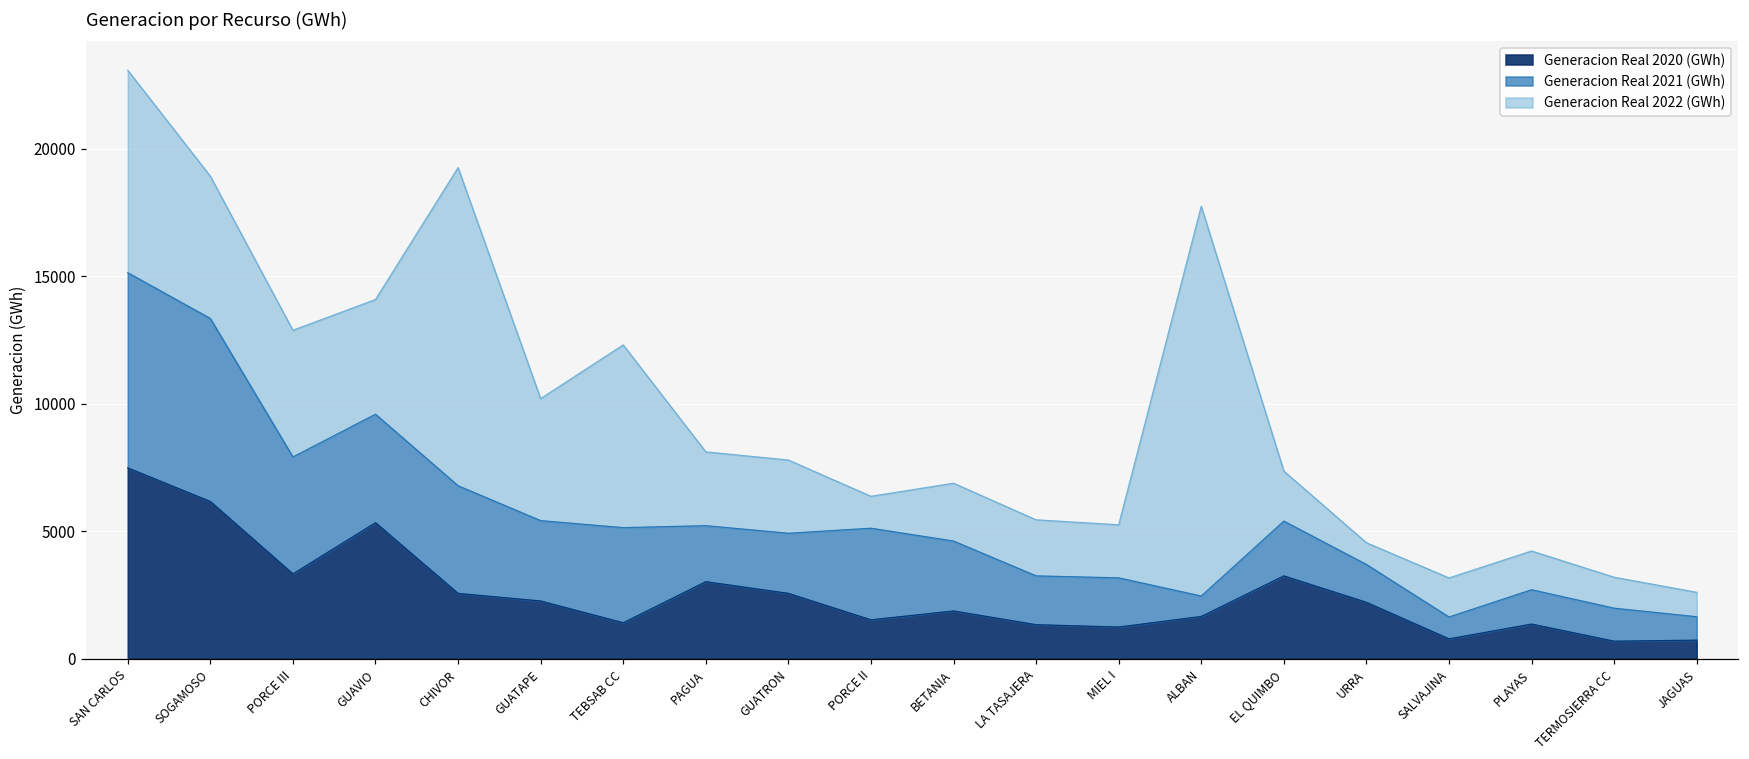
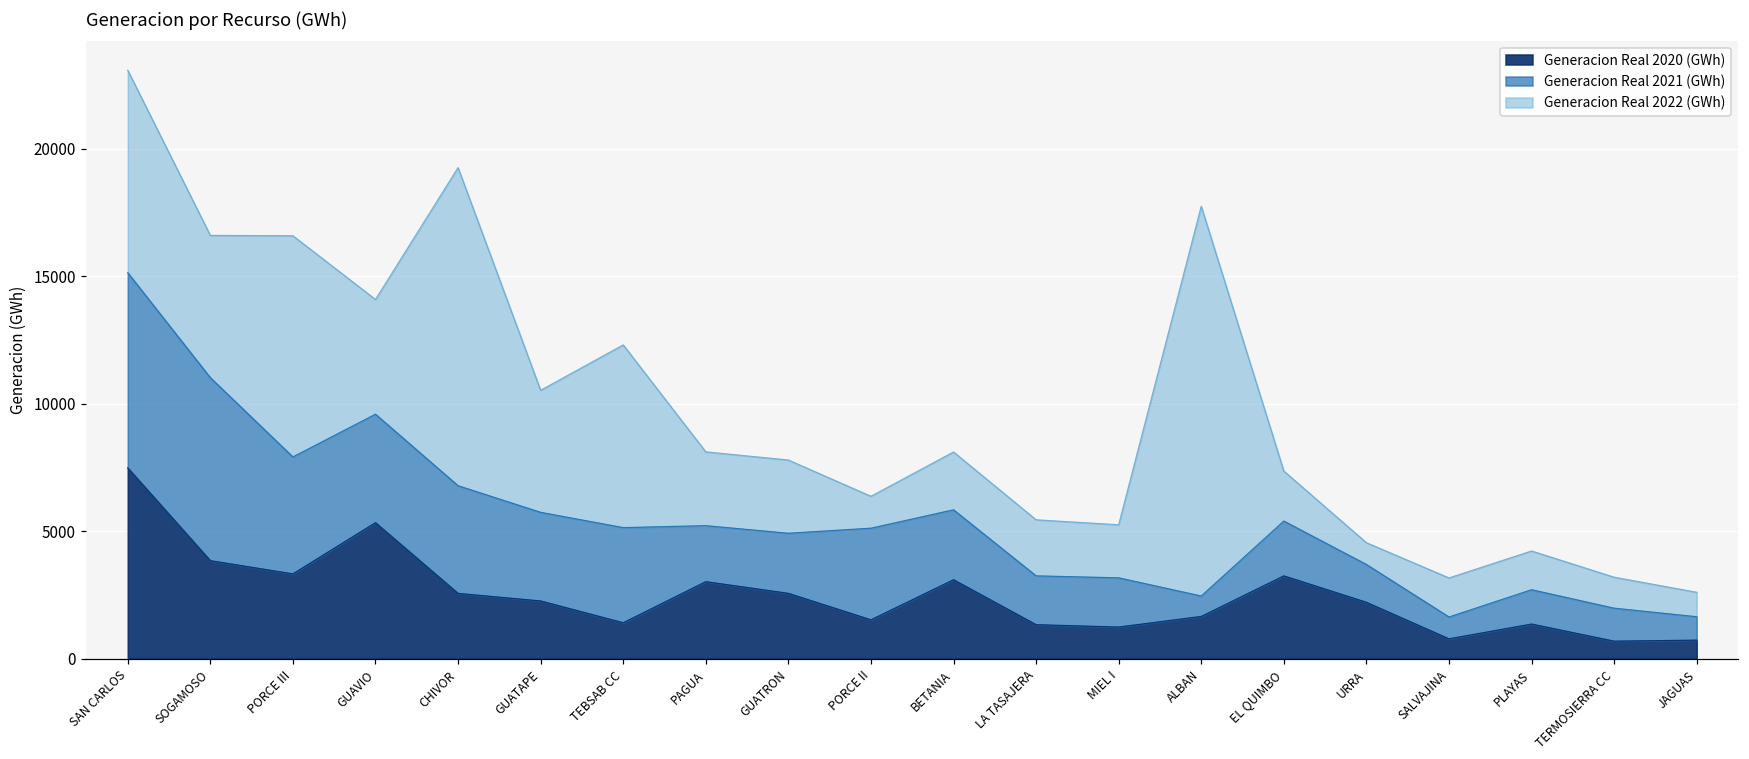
  {
    "Generacion Real 2020 (GWh)": {
      "SAN CARLOS": 7500,
-     "SOGAMOSO": 6200,
+     "SOGAMOSO": 3800,
      "PORCE III": 3300,
      "GUAVIO": 5300,
      "CHIVOR": 2600,
      "GUATAPE": 2300,
      "TEBSAB CC": 1400,
      "PAGUA": 3000,
      "GUATRON": 2600,
      "PORCE II": 1500,
-     "BETANIA": 1900,
+     "BETANIA": 3100,
      "LA TASAJERA": 1300,
      "MIEL I": 1200,
      "ALBAN": 1700,
      "EL QUIMBO": 3200,
      "URRA": 2200,
      "SALVAJINA": 800,
      "PLAYAS": 1400,
      "TERMOSIERRA CC": 700,
      "JAGUAS": 700
    },
    "Generacion Real 2021 (GWh)": {
      "SAN CARLOS": 7700,
      "SOGAMOSO": 7200,
      "PORCE III": 4600,
      "GUAVIO": 4300,
      "CHIVOR": 4200,
-     "GUATAPE": 3200,
+     "GUATAPE": 3500,
      "TEBSAB CC": 3700,
      "PAGUA": 2200,
      "GUATRON": 2400,
      "PORCE II": 3600,
      "BETANIA": 2700,
      "LA TASAJERA": 1900,
      "MIEL I": 1900,
      "ALBAN": 800,
      "EL QUIMBO": 2100,
      "URRA": 1500,
      "SALVAJINA": 900,
      "PLAYAS": 1300,
      "TERMOSIERRA CC": 1300,
      "JAGUAS": 900
    },
    "Generacion Real 2022 (GWh)": {
      "SAN CARLOS": 7900,
      "SOGAMOSO": 5600,
-     "PORCE III": 5000,
+     "PORCE III": 8700,
      "GUAVIO": 4500,
      "CHIVOR": 12500,
      "GUATAPE": 4800,
      "TEBSAB CC": 7200,
      "PAGUA": 2900,
      "GUATRON": 2900,
      "PORCE II": 1300,
      "BETANIA": 2300,
      "LA TASAJERA": 2200,
      "MIEL I": 2100,
      "ALBAN": 15300,
      "EL QUIMBO": 2000,
      "URRA": 900,
      "SALVAJINA": 1500,
      "PLAYAS": 1500,
      "TERMOSIERRA CC": 1200,
      "JAGUAS": 1000
    }
  }
